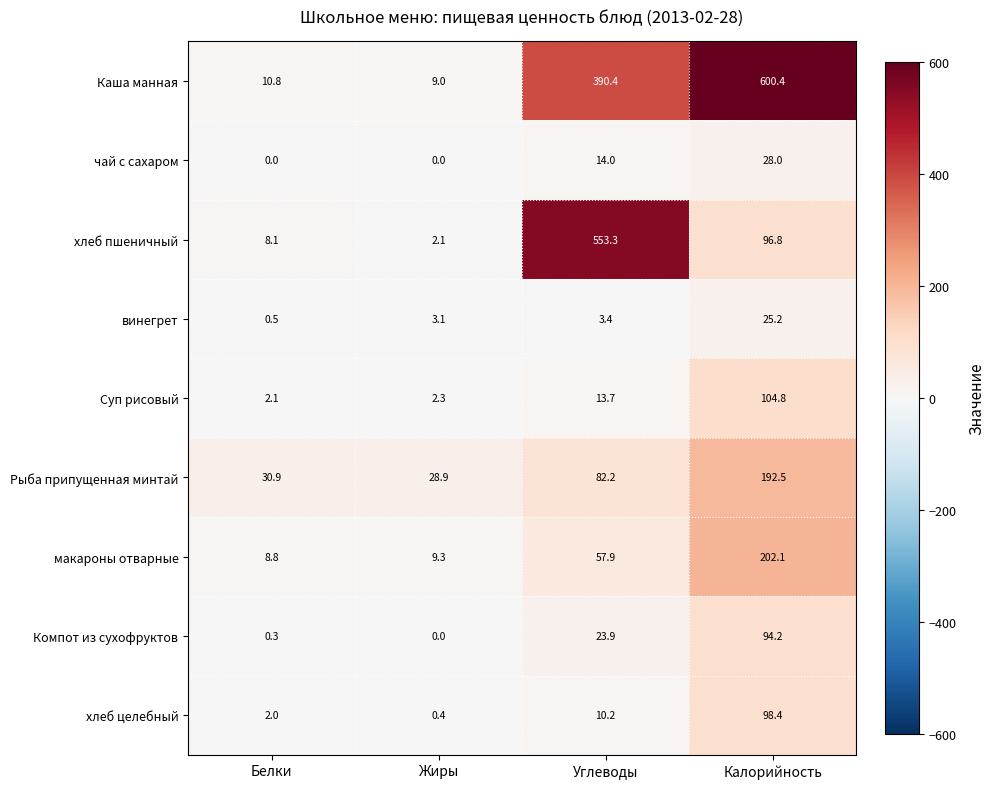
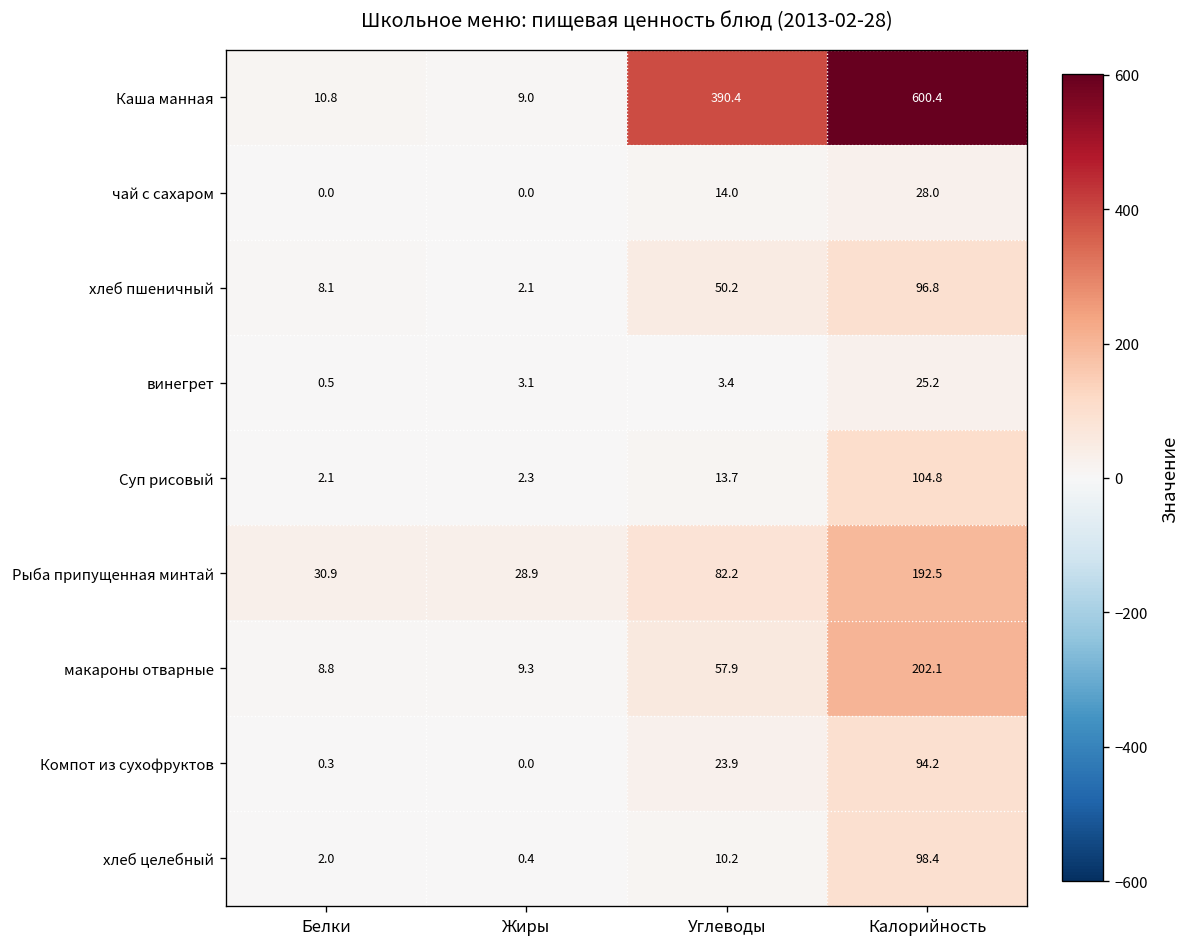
  {
    "Каша манная": {
      "Белки": 10.8,
      "Жиры": 9.0,
      "Углеводы": 390.4,
      "Калорийность": 600.4
    },
    "чай с сахаром": {
      "Белки": 0.0,
      "Жиры": 0.0,
      "Углеводы": 14.0,
      "Калорийность": 28.0
    },
    "хлеб пшеничный": {
      "Белки": 8.1,
      "Жиры": 2.1,
-     "Углеводы": 553.3,
+     "Углеводы": 50.2,
      "Калорийность": 96.8
    },
    "винегрет": {
      "Белки": 0.5,
      "Жиры": 3.1,
      "Углеводы": 3.4,
      "Калорийность": 25.2
    },
    "Суп рисовый": {
      "Белки": 2.1,
      "Жиры": 2.3,
      "Углеводы": 13.7,
      "Калорийность": 104.8
    },
    "Рыба припущенная минтай": {
      "Белки": 30.9,
      "Жиры": 28.9,
      "Углеводы": 82.2,
      "Калорийность": 192.5
    },
    "макароны отварные": {
      "Белки": 8.8,
      "Жиры": 9.3,
      "Углеводы": 57.9,
      "Калорийность": 202.1
    },
    "Компот из сухофруктов": {
      "Белки": 0.3,
      "Жиры": 0.0,
      "Углеводы": 23.9,
      "Калорийность": 94.2
    },
    "хлеб целебный": {
      "Белки": 2.0,
      "Жиры": 0.4,
      "Углеводы": 10.2,
      "Калорийность": 98.4
    }
  }
